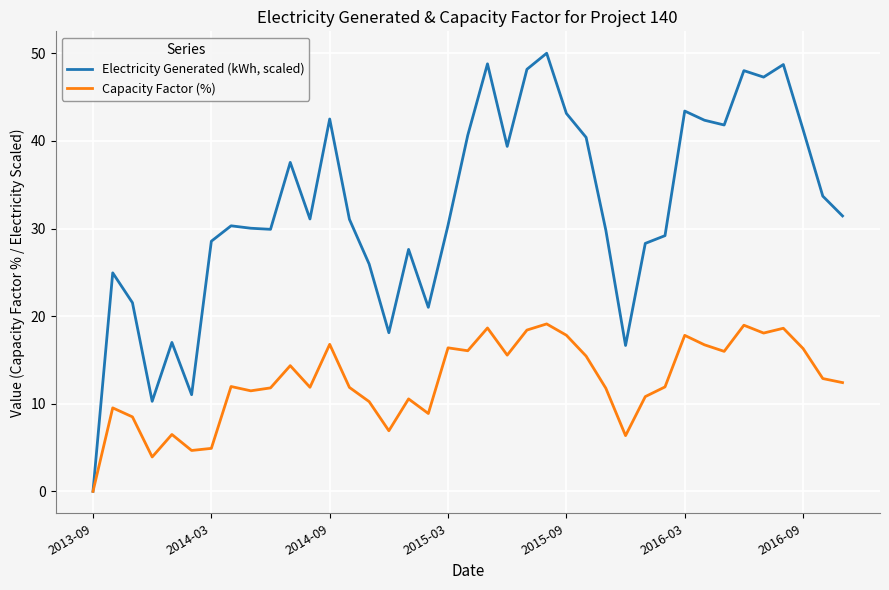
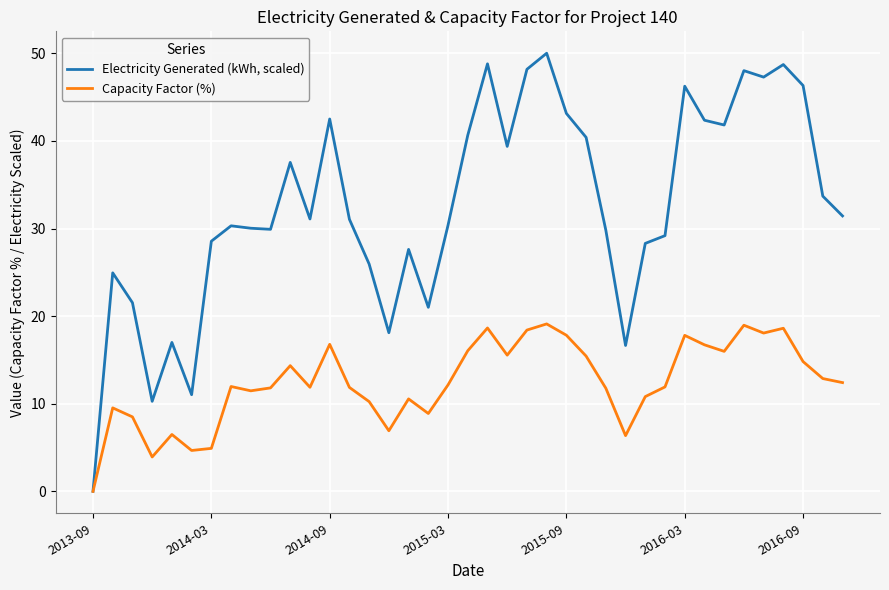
  {
    "Electricity Generated (kWh, scaled)": {
      "2014-03": 29,
      "2014-09": 42,
      "2015-03": 30,
      "2015-09": 43,
-     "2016-03": 43,
-     "2016-09": 41
+     "2016-03": 46,
+     "2016-09": 46
    },
    "Capacity Factor (%)": {
      "2014-03": 5,
      "2014-09": 17,
-     "2015-03": 16,
+     "2015-03": 12,
      "2015-09": 18,
      "2016-03": 18,
-     "2016-09": 16
+     "2016-09": 15
    }
  }
